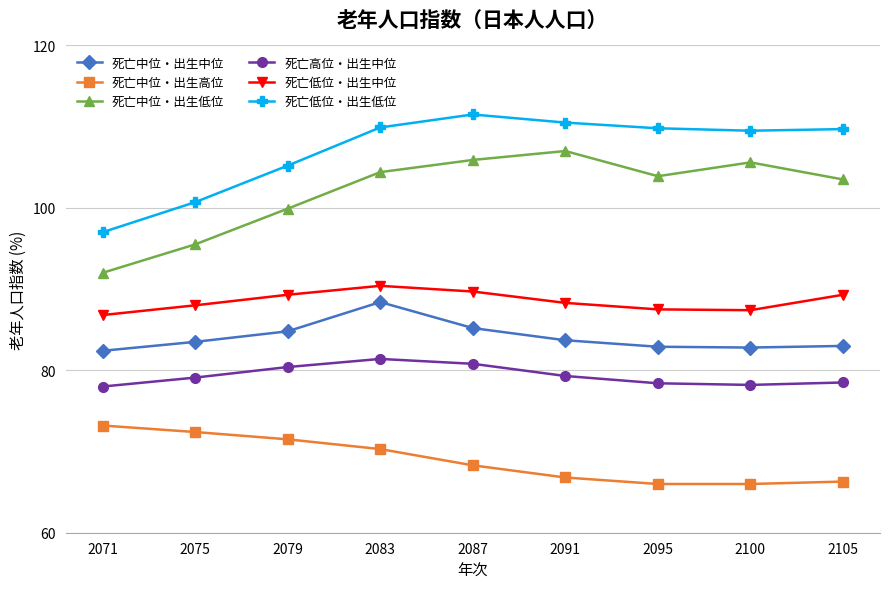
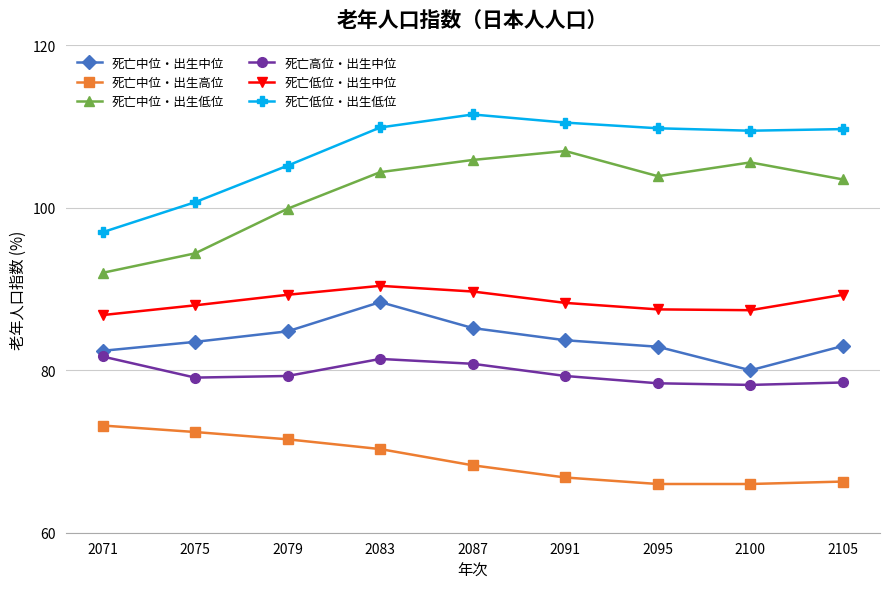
  {
    "死亡中位・出生中位": {
      "2071": 82,
      "2075": 84,
      "2079": 85,
      "2083": 88,
      "2087": 85,
      "2091": 84,
      "2095": 83,
-     "2100": 83,
+     "2100": 80,
      "2105": 83
    },
    "死亡中位・出生高位": {
      "2071": 73,
      "2075": 72,
      "2079": 72,
      "2083": 70,
      "2087": 68,
      "2091": 67,
      "2095": 66,
      "2100": 66,
      "2105": 66
    },
    "死亡中位・出生低位": {
      "2071": 92,
-     "2075": 96,
+     "2075": 94,
      "2079": 100,
      "2083": 104,
      "2087": 106,
      "2091": 107,
      "2095": 104,
      "2100": 106,
      "2105": 104
    },
    "死亡高位・出生中位": {
-     "2071": 78,
+     "2071": 82,
      "2075": 79,
-     "2079": 80,
+     "2079": 79,
      "2083": 81,
      "2087": 81,
      "2091": 79,
      "2095": 78,
      "2100": 78,
      "2105": 79
    },
    "死亡低位・出生中位": {
      "2071": 87,
      "2075": 88,
      "2079": 89,
      "2083": 90,
      "2087": 90,
      "2091": 88,
      "2095": 88,
      "2100": 87,
      "2105": 89
    },
    "死亡低位・出生低位": {
      "2071": 97,
      "2075": 101,
      "2079": 105,
      "2083": 110,
      "2087": 112,
      "2091": 111,
      "2095": 110,
      "2100": 110,
      "2105": 110
    }
  }
